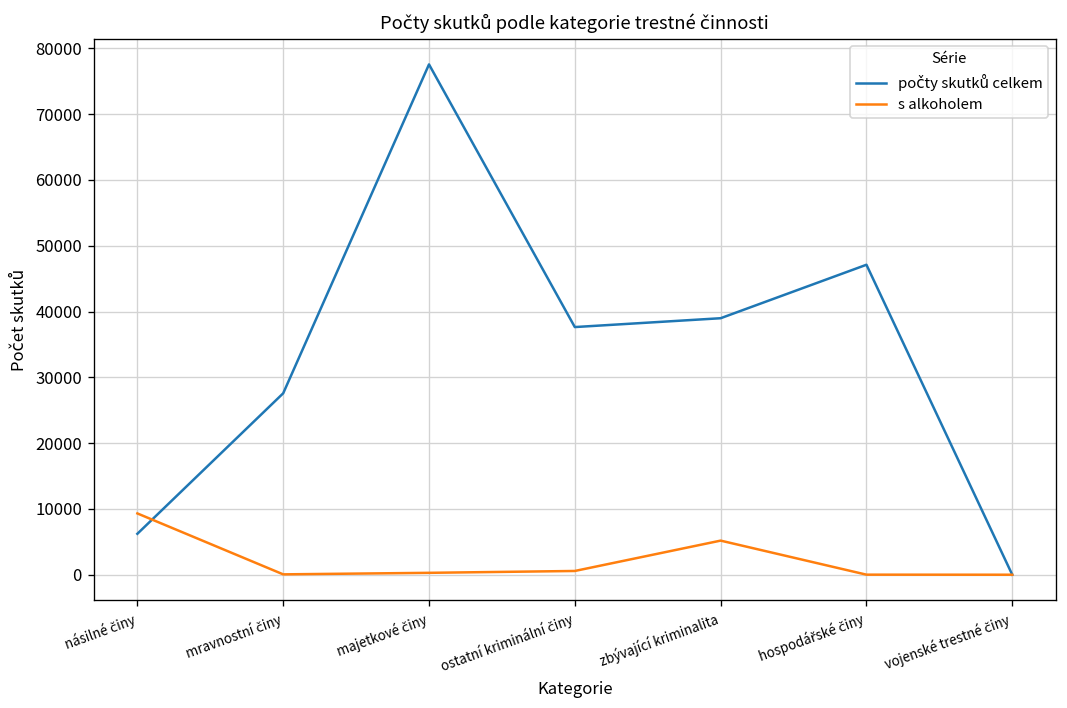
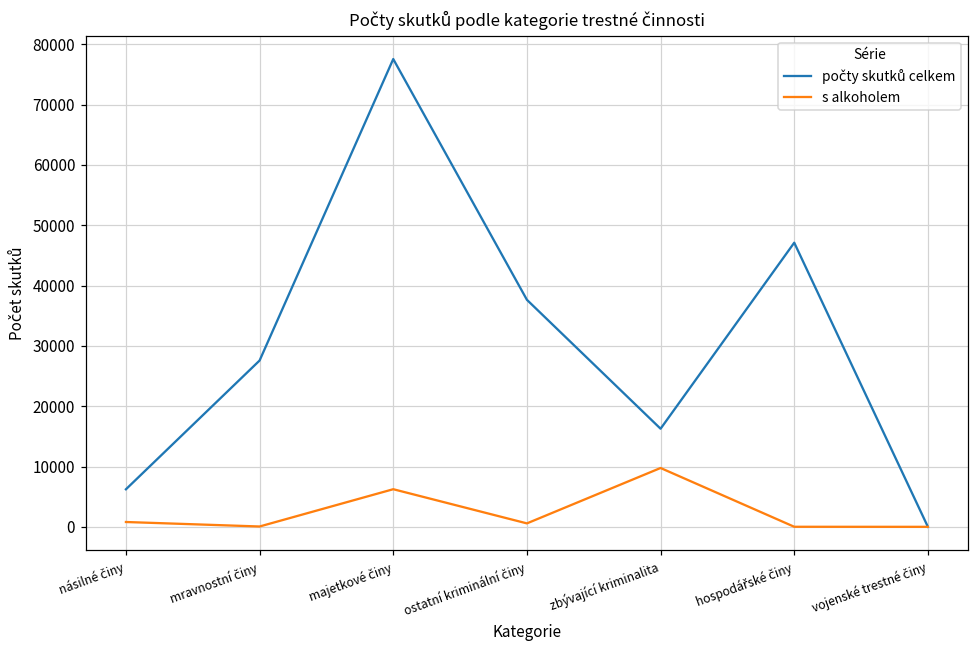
  {
    "počty skutků celkem": {
      "násilné činy": 6000,
      "mravnostní činy": 28000,
      "majetkové činy": 78000,
      "ostatní kriminální činy": 38000,
-     "zbývající kriminalita": 39000,
+     "zbývající kriminalita": 16000,
      "hospodářské činy": 47000
    },
    "s alkoholem": {
-     "násilné činy": 9000,
+     "násilné činy": 1000,
      "mravnostní činy": 0,
-     "majetkové činy": 0,
+     "majetkové činy": 6000,
      "ostatní kriminální činy": 1000,
-     "zbývající kriminalita": 5000,
+     "zbývající kriminalita": 10000,
      "hospodářské činy": 0
    }
  }
